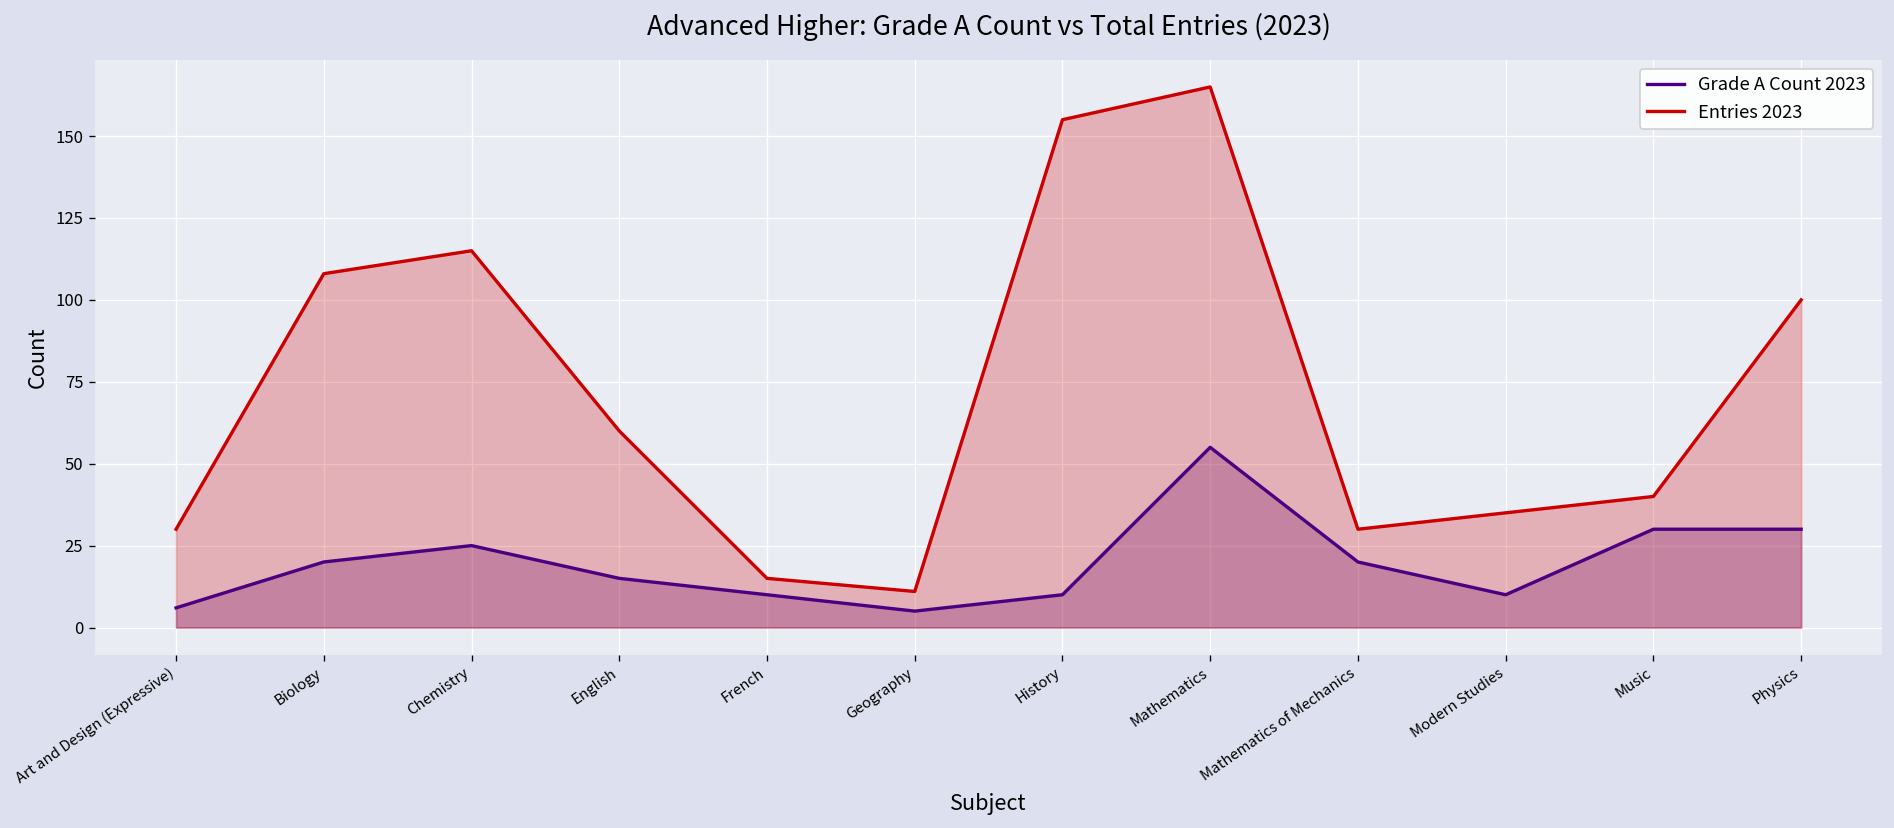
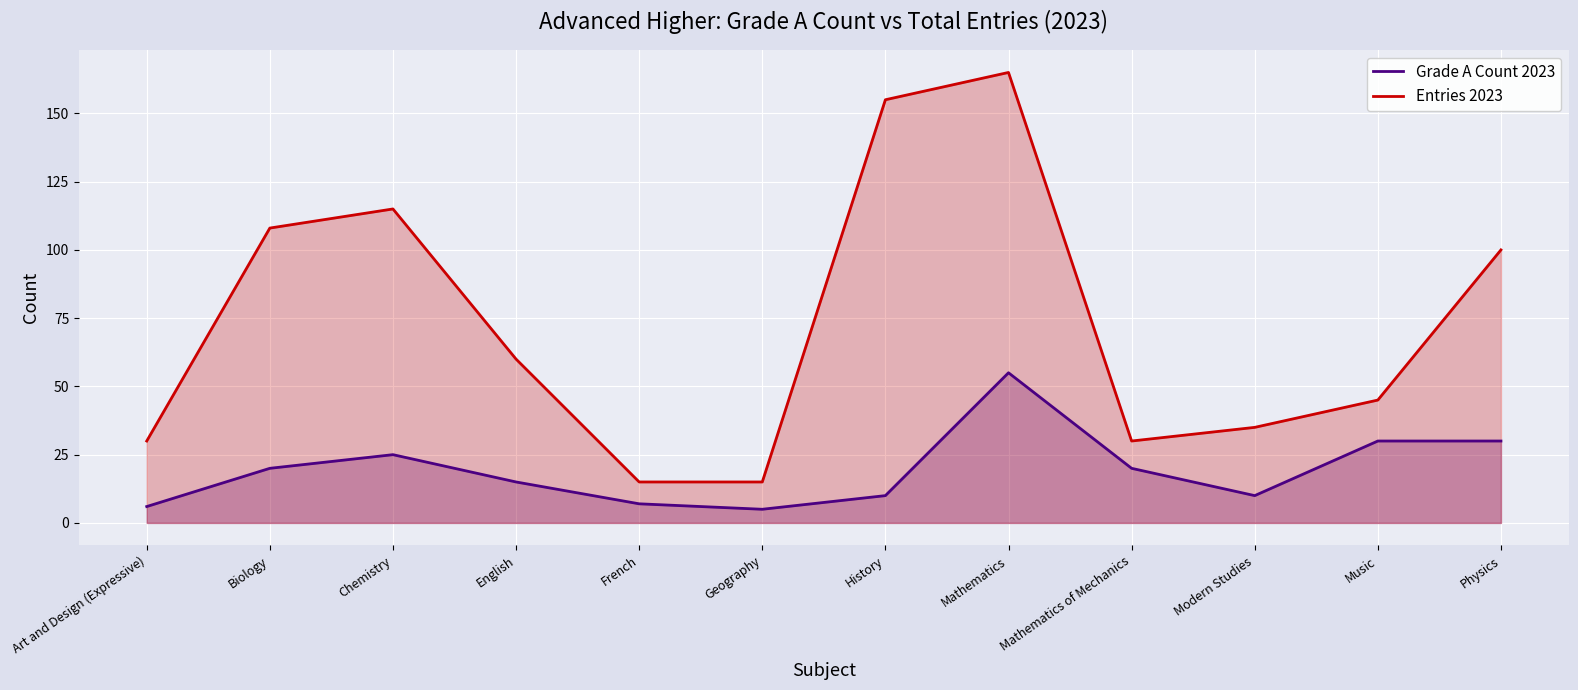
  {
    "Grade A Count 2023": {
      "Art and Design (Expressive)": 6,
      "Biology": 20,
      "Chemistry": 25,
      "English": 15,
-     "French": 10,
+     "French": 7,
      "Geography": 5,
      "History": 10,
      "Mathematics": 55,
      "Mathematics of Mechanics": 20,
      "Modern Studies": 10,
      "Music": 30,
      "Physics": 30
    },
    "Entries 2023": {
      "Art and Design (Expressive)": 30,
      "Biology": 108,
      "Chemistry": 115,
      "English": 60,
      "French": 15,
-     "Geography": 11,
+     "Geography": 15,
      "History": 155,
      "Mathematics": 165,
      "Mathematics of Mechanics": 30,
      "Modern Studies": 35,
-     "Music": 40,
+     "Music": 45,
      "Physics": 100
    }
  }
